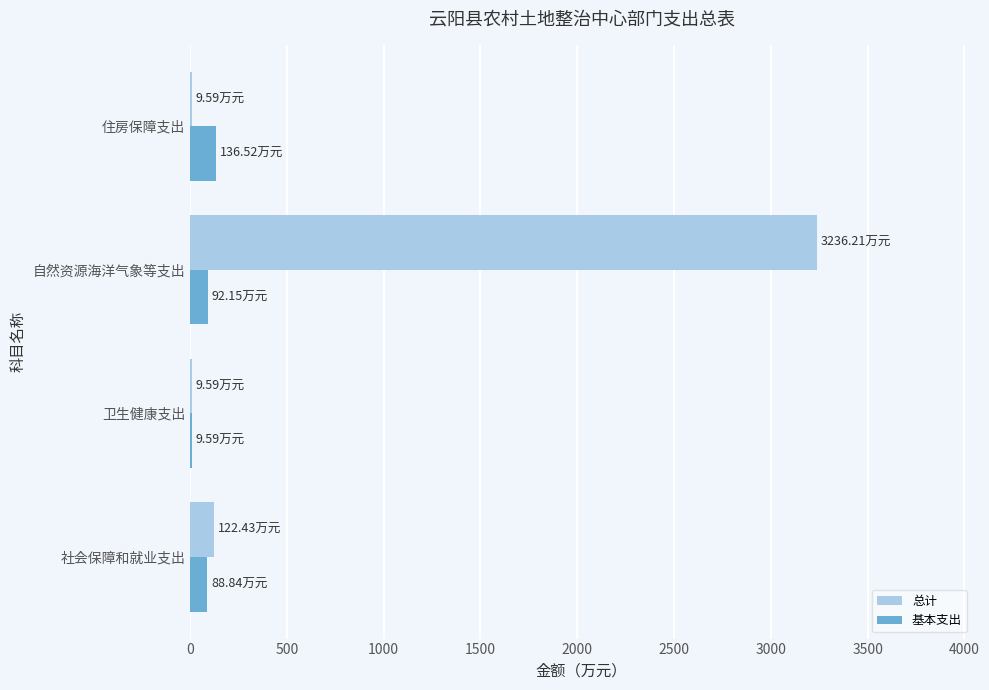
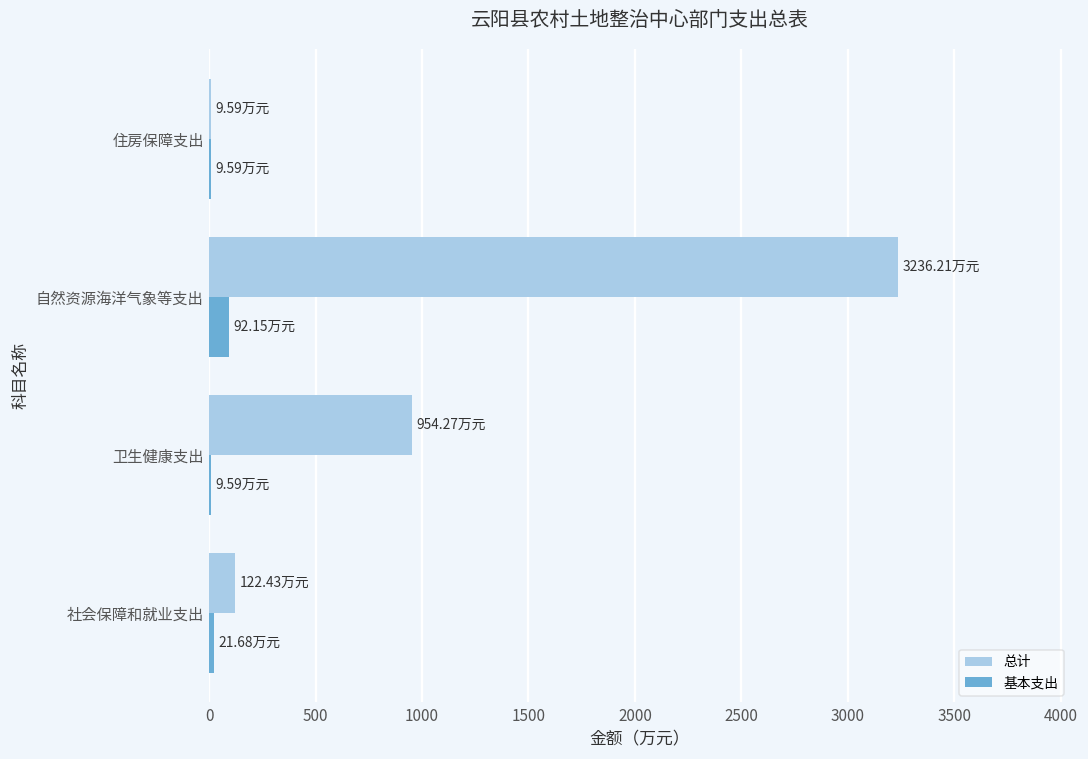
  {
    "总计": {
      "住房保障支出": 9.59,
      "自然资源海洋气象等支出": 3236.21,
-     "卫生健康支出": 9.59,
+     "卫生健康支出": 954.27,
      "社会保障和就业支出": 122.43
    },
    "基本支出": {
-     "住房保障支出": 136.52,
+     "住房保障支出": 9.59,
      "自然资源海洋气象等支出": 92.15,
      "卫生健康支出": 9.59,
-     "社会保障和就业支出": 88.84
+     "社会保障和就业支出": 21.68
    }
  }
